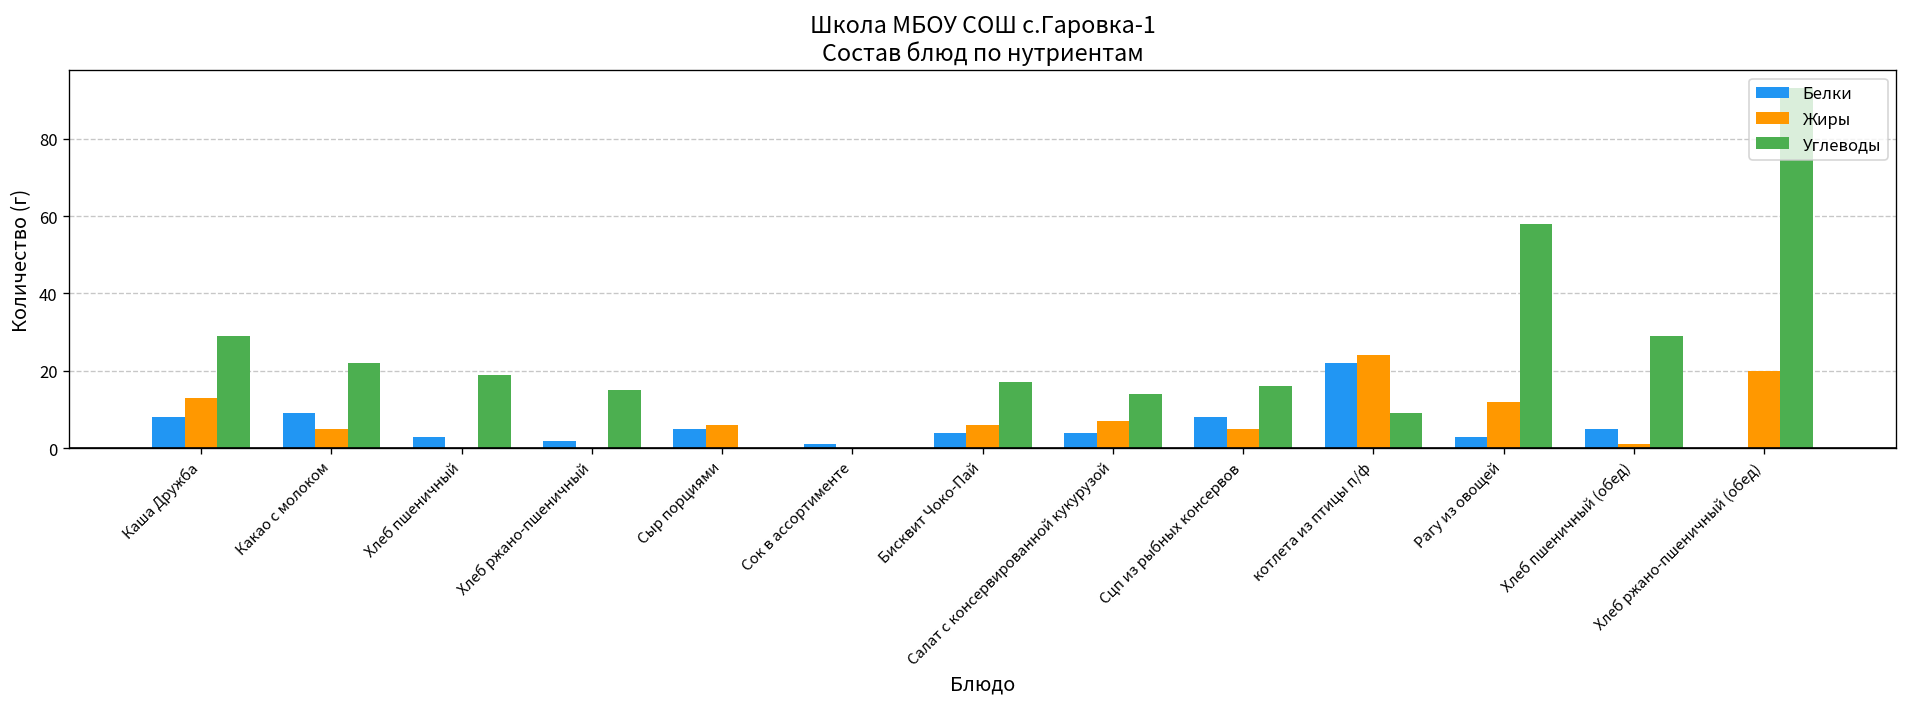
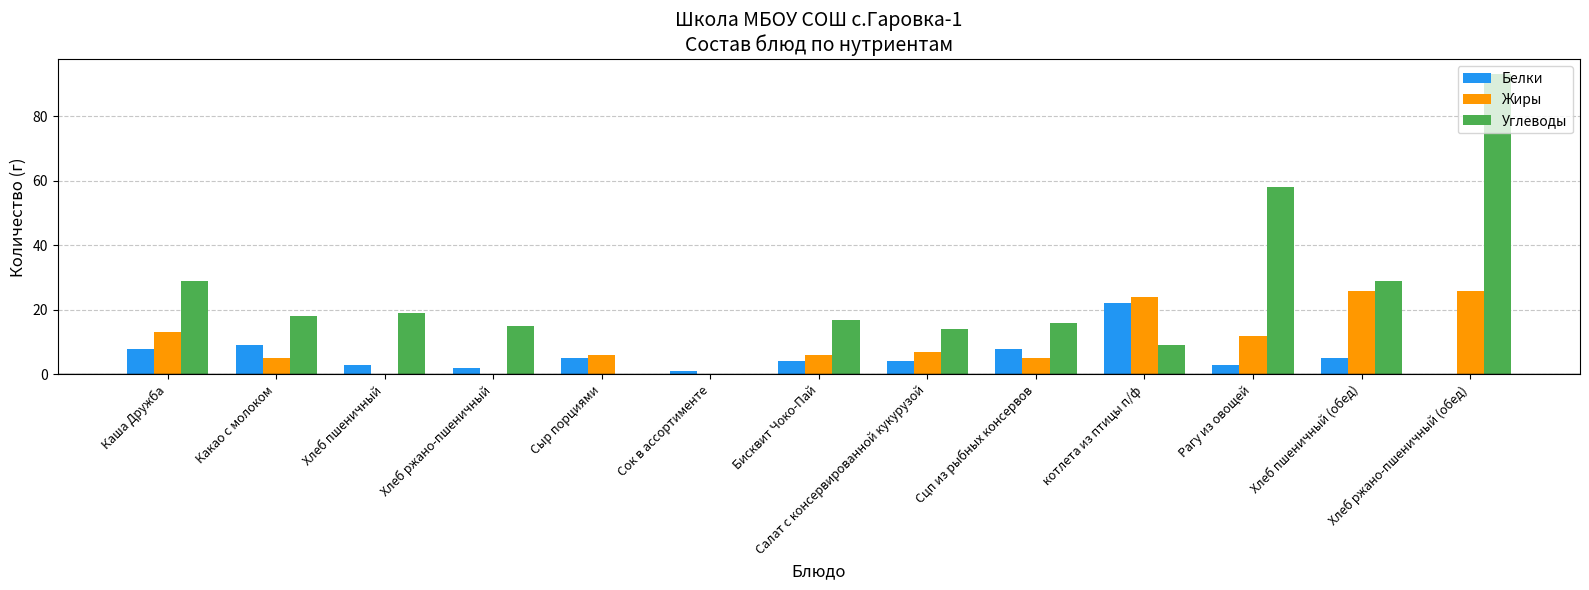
  {
    "Белки": {
      "Каша Дружба": 8,
      "Какао с молоком": 9,
      "Хлеб пшеничный": 3,
      "Хлеб ржано-пшеничный": 2,
      "Сыр порциями": 5,
      "Сок в ассортименте": 1,
      "Бисквит Чоко-Пай": 4,
      "Салат с консервированной кукурузой": 4,
      "Сцп из рыбных консервов": 8,
      "котлета из птицы п/ф": 22,
      "Рагу из овощей": 3,
      "Хлеб пшеничный (обед)": 5,
      "Хлеб ржано-пшеничный (обед)": 0
    },
    "Жиры": {
      "Каша Дружба": 13,
      "Какао с молоком": 5,
      "Хлеб пшеничный": 0,
      "Хлеб ржано-пшеничный": 0,
      "Сыр порциями": 6,
      "Сок в ассортименте": 0,
      "Бисквит Чоко-Пай": 6,
      "Салат с консервированной кукурузой": 7,
      "Сцп из рыбных консервов": 5,
      "котлета из птицы п/ф": 24,
      "Рагу из овощей": 12,
-     "Хлеб пшеничный (обед)": 1,
-     "Хлеб ржано-пшеничный (обед)": 20
+     "Хлеб пшеничный (обед)": 26,
+     "Хлеб ржано-пшеничный (обед)": 26
    },
    "Углеводы": {
      "Каша Дружба": 29,
-     "Какао с молоком": 22,
+     "Какао с молоком": 18,
      "Хлеб пшеничный": 19,
      "Хлеб ржано-пшеничный": 15,
      "Сыр порциями": 0,
      "Сок в ассортименте": 0,
      "Бисквит Чоко-Пай": 17,
      "Салат с консервированной кукурузой": 14,
      "Сцп из рыбных консервов": 16,
      "котлета из птицы п/ф": 9,
      "Рагу из овощей": 58,
      "Хлеб пшеничный (обед)": 29
    }
  }
